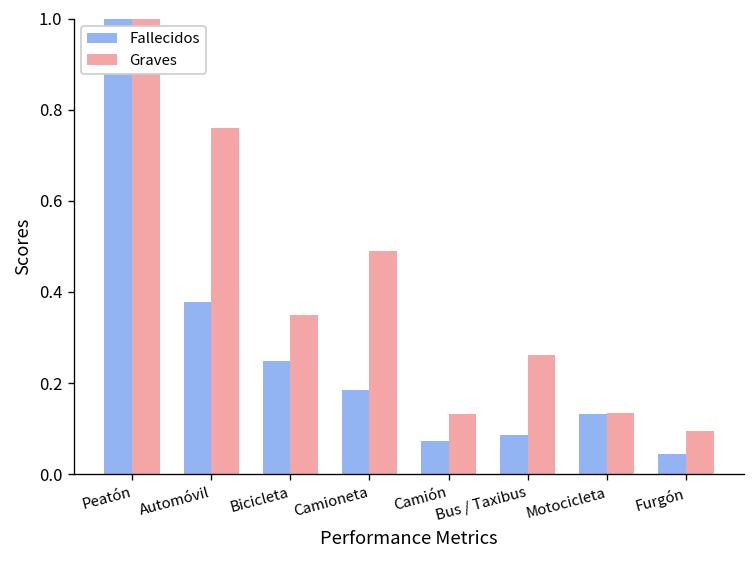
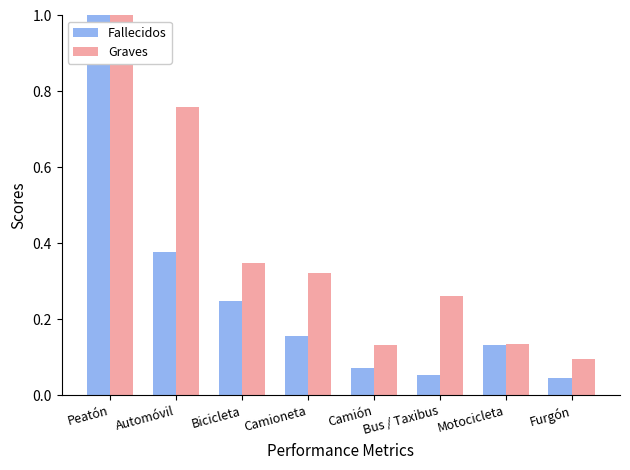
  {
    "Fallecidos": {
      "Peatón": 1.00,
      "Automóvil": 0.38,
      "Bicicleta": 0.25,
-     "Camioneta": 0.18,
+     "Camioneta": 0.15,
      "Camión": 0.07,
-     "Bus / Taxibus": 0.09,
+     "Bus / Taxibus": 0.05,
      "Motocicleta": 0.13,
      "Furgón": 0.05
    },
    "Graves": {
      "Peatón": 1.00,
      "Automóvil": 0.76,
      "Bicicleta": 0.35,
-     "Camioneta": 0.49,
+     "Camioneta": 0.32,
      "Camión": 0.13,
      "Bus / Taxibus": 0.26,
      "Motocicleta": 0.13,
      "Furgón": 0.10
    }
  }
